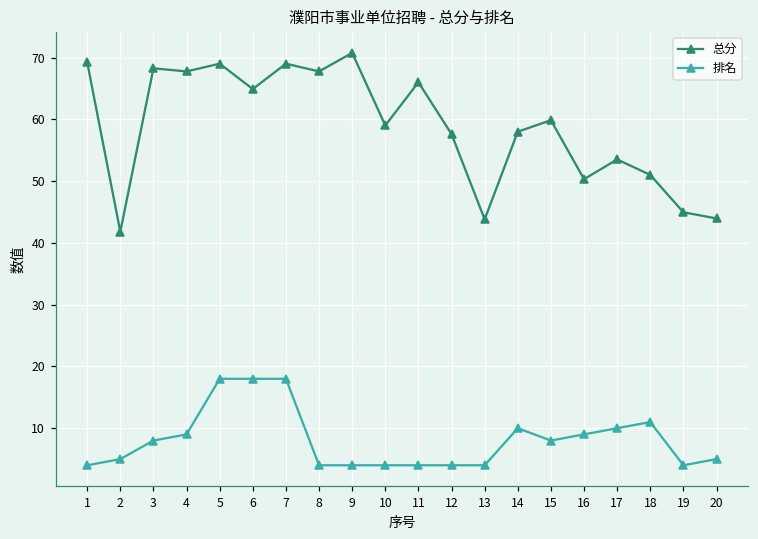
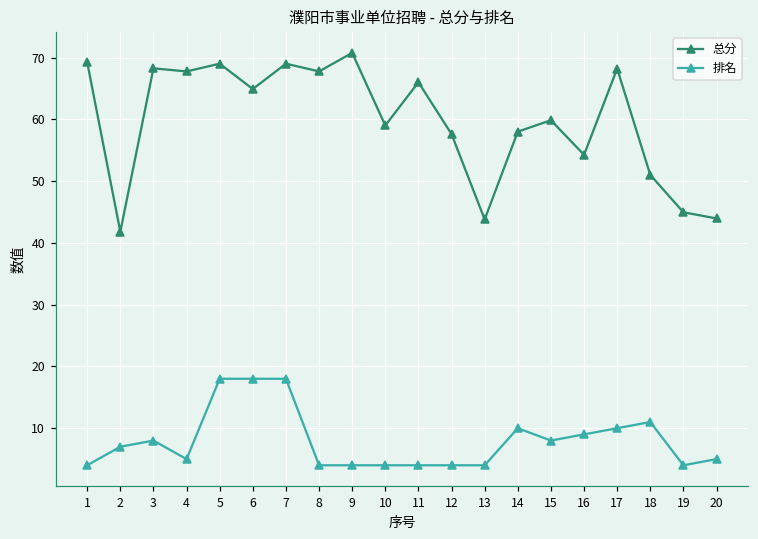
  {
    "总分": {
      "1": 69,
      "2": 42,
      "3": 68,
      "4": 68,
      "5": 69,
      "6": 65,
      "7": 69,
      "8": 68,
      "9": 71,
      "10": 59,
      "11": 66,
      "12": 58,
      "13": 44,
      "14": 58,
      "15": 60,
-     "16": 50,
-     "17": 54,
+     "16": 54,
+     "17": 68,
      "18": 51,
      "19": 45,
      "20": 44
    },
    "排名": {
      "1": 4,
-     "2": 5,
+     "2": 7,
      "3": 8,
-     "4": 9,
+     "4": 5,
      "5": 18,
      "6": 18,
      "7": 18,
      "8": 4,
      "9": 4,
      "10": 4,
      "11": 4,
      "12": 4,
      "13": 4,
      "14": 10,
      "15": 8,
      "16": 9,
      "17": 10,
      "18": 11,
      "19": 4,
      "20": 5
    }
  }
